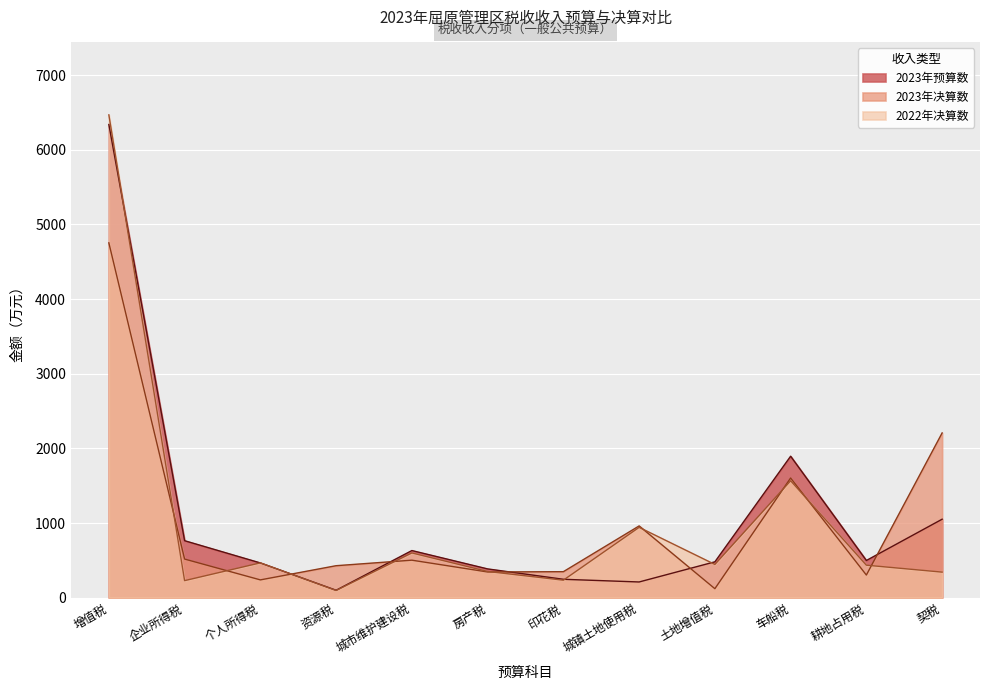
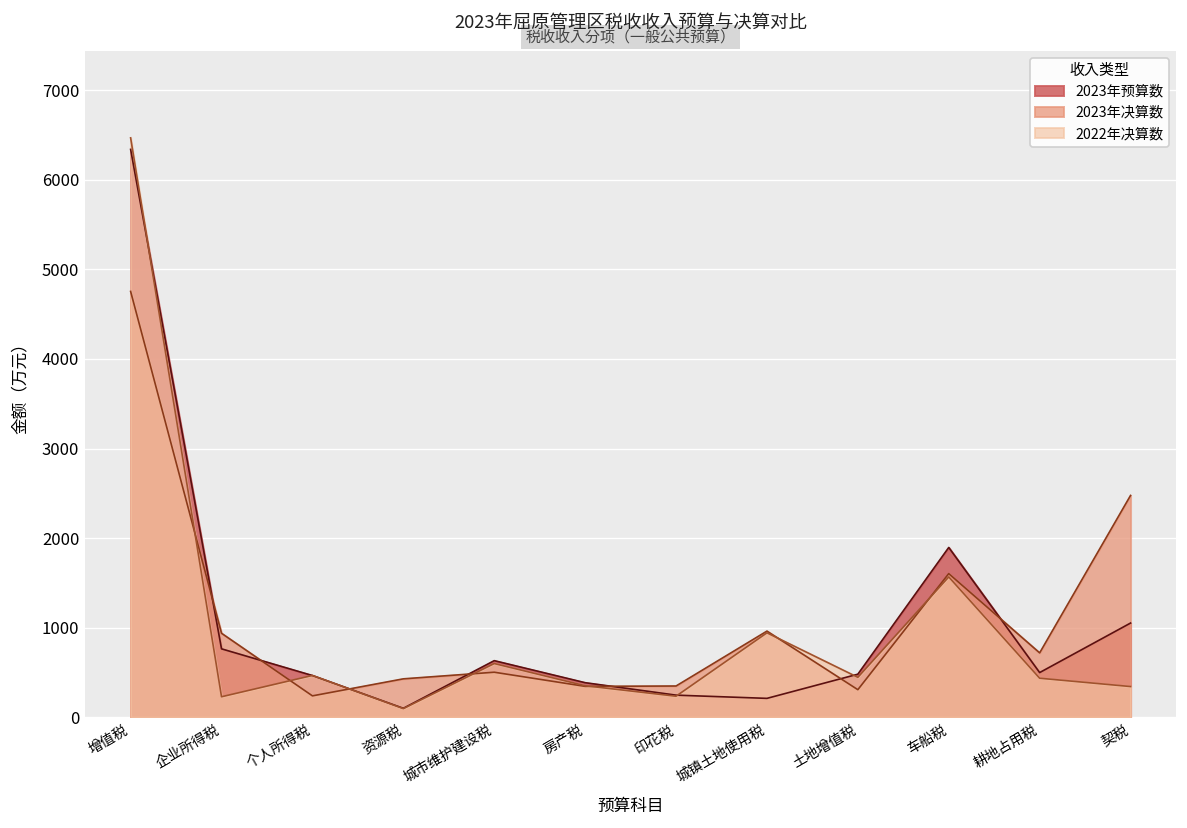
  {
    "2023年预算数": {
      "增值税": 6300,
      "企业所得税": 800,
      "城镇土地使用税": 200,
      "土地增值税": 500,
      "车船税": 1900,
      "耕地占用税": 500,
      "契税": 1100
    },
    "2023年决算数": {
      "增值税": 4800,
-     "企业所得税": 500,
+     "企业所得税": 900,
      "个人所得税": 200,
      "资源税": 400,
      "城市维护建设税": 500,
      "印花税": 300,
-     "土地增值税": 100,
+     "土地增值税": 300,
      "车船税": 1600,
-     "耕地占用税": 300,
-     "契税": 2200
+     "耕地占用税": 700,
+     "契税": 2500
    },
    "2022年决算数": {
      "增值税": 6500,
      "企业所得税": 200,
      "土地增值税": 400,
      "车船税": 1600,
      "耕地占用税": 400,
      "契税": 300
    }
  }
